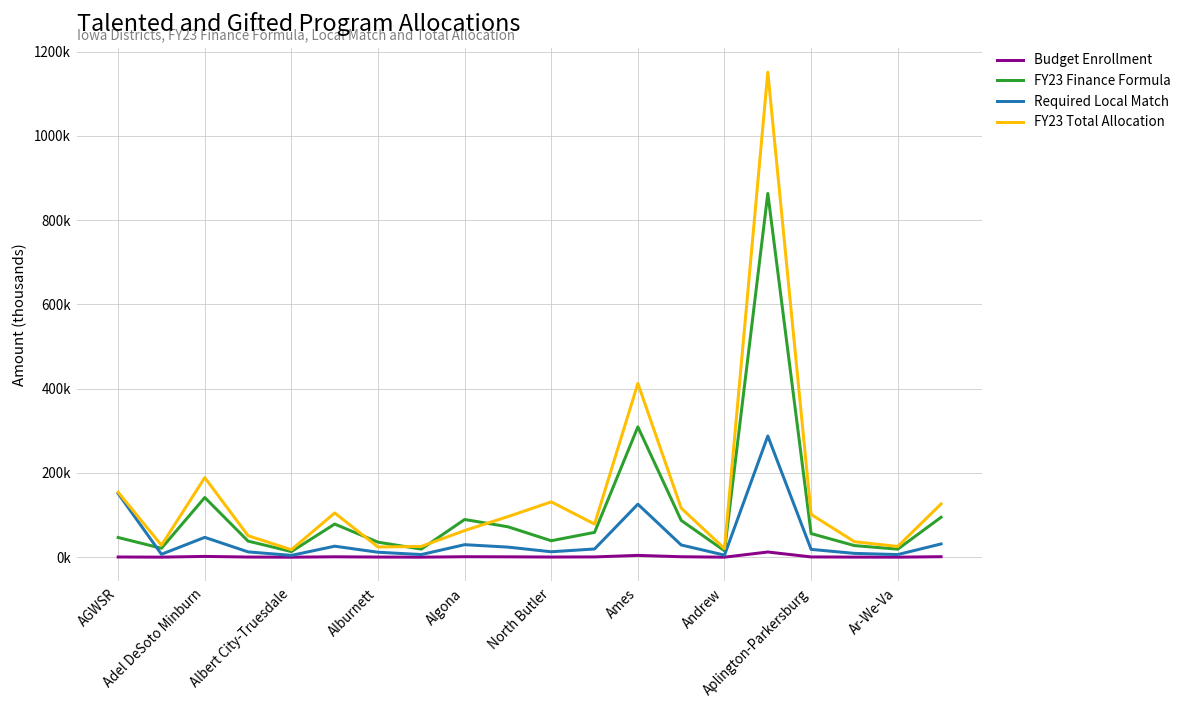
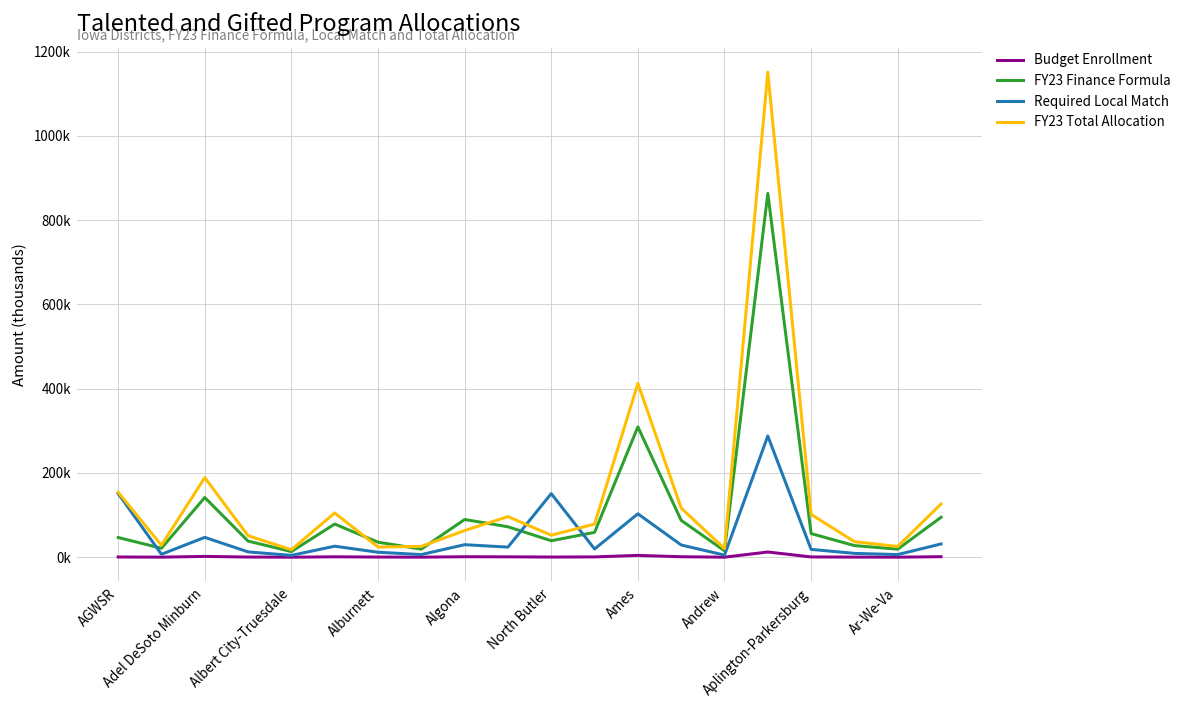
  {
    "Budget Enrollment": {
      "AGWSR": 0,
      "Adel DeSoto Minburn": 0,
      "Alburnett": 0,
      "Algona": 0,
      "North Butler": 0,
      "Ames": 0,
      "Aplington-Parkersburg": 0
    },
    "FY23 Finance Formula": {
      "AGWSR": 50000,
      "Adel DeSoto Minburn": 140000,
      "Alburnett": 40000,
      "Algona": 90000,
      "North Butler": 40000,
      "Ames": 310000,
      "Aplington-Parkersburg": 60000
    },
    "Required Local Match": {
      "Adel DeSoto Minburn": 50000,
      "Alburnett": 10000,
      "Algona": 30000,
-     "North Butler": 10000,
-     "Ames": 130000,
+     "North Butler": 150000,
+     "Ames": 100000,
      "Aplington-Parkersburg": 20000
    },
    "FY23 Total Allocation": {
      "Adel DeSoto Minburn": 190000,
      "Alburnett": 20000,
      "Algona": 60000,
-     "North Butler": 130000,
+     "North Butler": 50000,
      "Ames": 410000,
      "Aplington-Parkersburg": 100000
    }
  }
